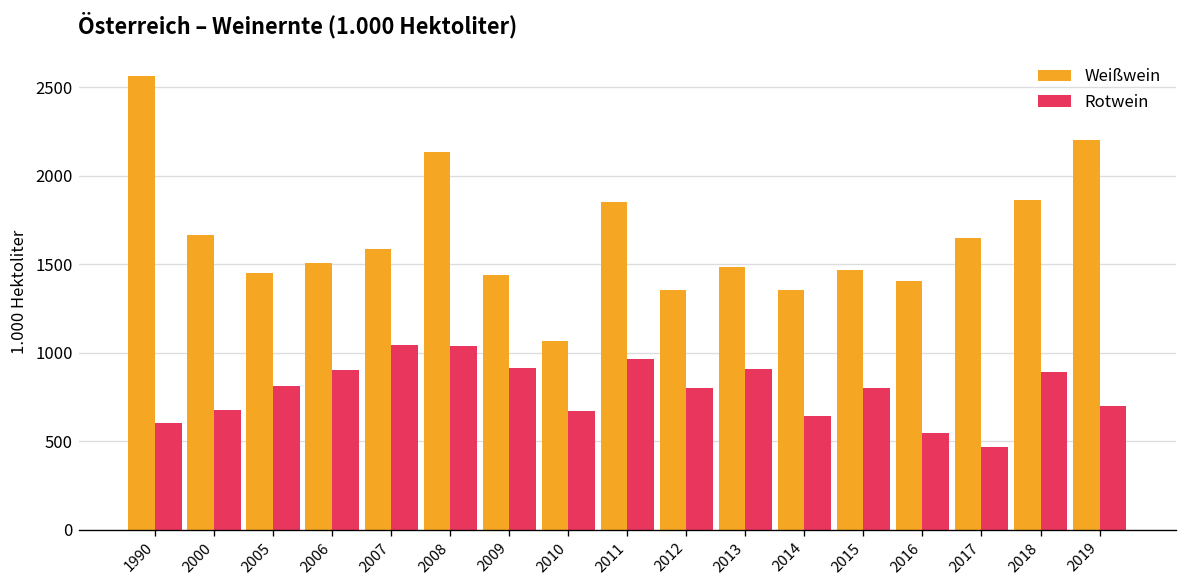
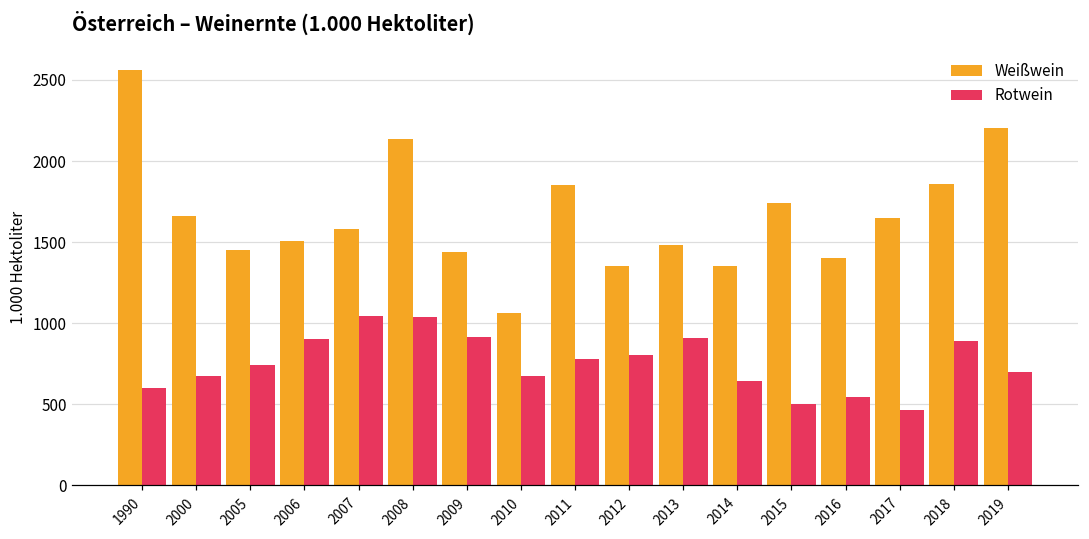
  {
    "Weißwein": {
      "1990": 2560,
      "2000": 1660,
      "2005": 1450,
      "2006": 1500,
      "2007": 1580,
      "2008": 2140,
      "2009": 1440,
      "2010": 1060,
      "2011": 1850,
      "2012": 1350,
      "2013": 1480,
      "2014": 1350,
-     "2015": 1470,
+     "2015": 1740,
      "2016": 1400,
      "2017": 1650,
      "2018": 1860,
      "2019": 2200
    },
    "Rotwein": {
      "1990": 600,
      "2000": 670,
-     "2005": 810,
+     "2005": 740,
      "2006": 900,
      "2007": 1040,
      "2008": 1040,
      "2009": 910,
      "2010": 670,
-     "2011": 960,
+     "2011": 780,
      "2012": 800,
      "2013": 910,
      "2014": 640,
-     "2015": 800,
+     "2015": 500,
      "2016": 550,
      "2017": 470,
      "2018": 890,
      "2019": 700
    }
  }
